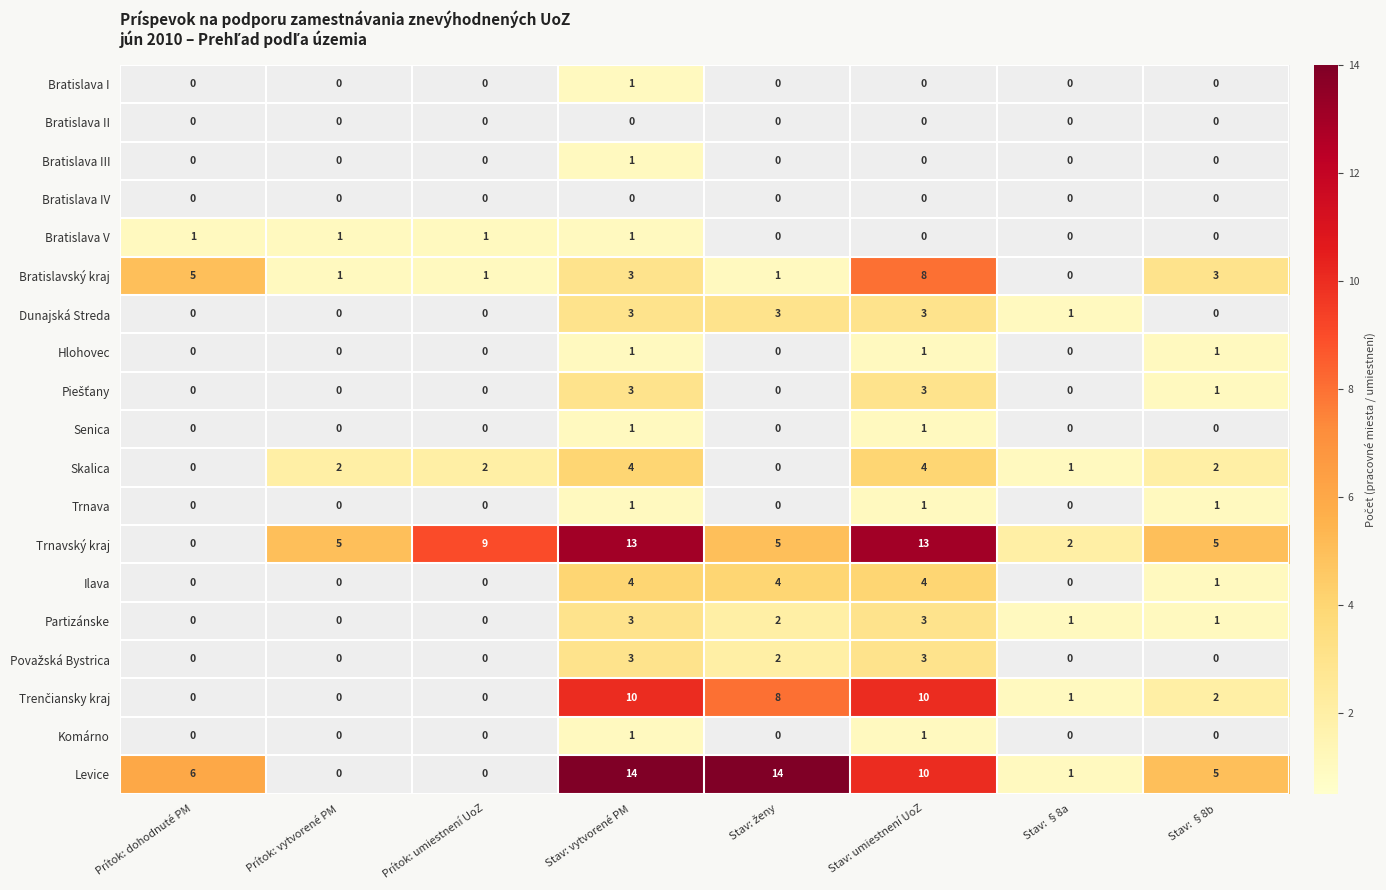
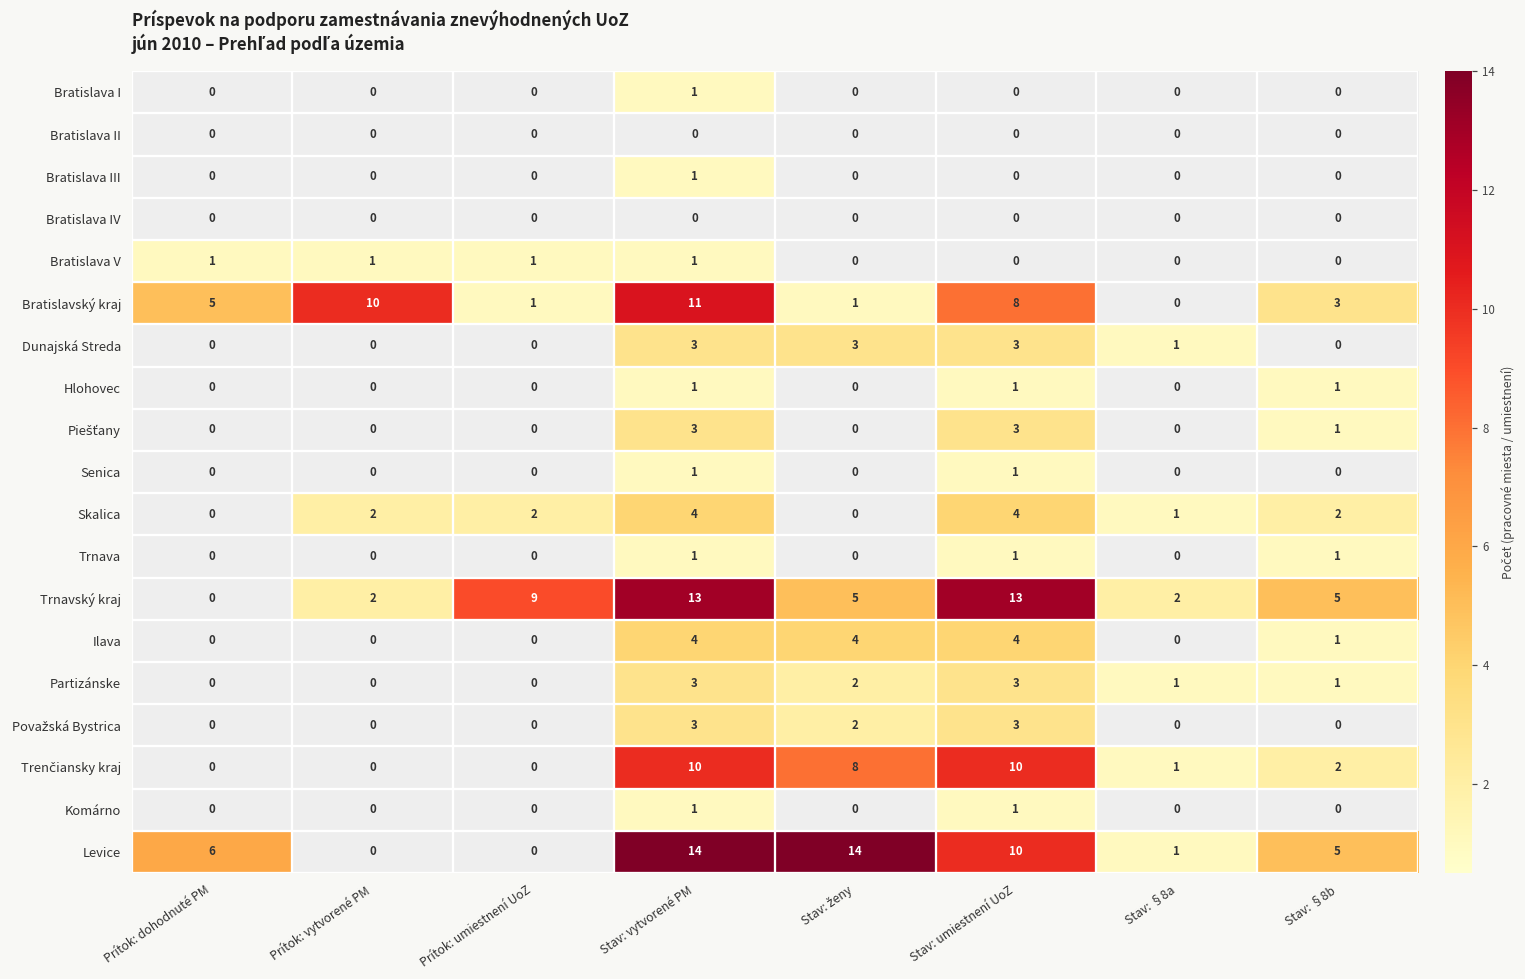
  {
    "Bratislava I": {
      "Stav: vytvorené PM": 1
    },
    "Bratislava III": {
      "Stav: vytvorené PM": 1
    },
    "Bratislava V": {
      "Prítok: dohodnuté PM": 1,
      "Prítok: vytvorené PM": 1,
      "Prítok: umiestnení UoZ": 1,
      "Stav: vytvorené PM": 1
    },
    "Bratislavský kraj": {
      "Prítok: dohodnuté PM": 5,
-     "Prítok: vytvorené PM": 1,
+     "Prítok: vytvorené PM": 10,
      "Prítok: umiestnení UoZ": 1,
-     "Stav: vytvorené PM": 3,
+     "Stav: vytvorené PM": 11,
      "Stav: ženy": 1,
      "Stav: umiestnení UoZ": 8,
      "Stav: §8b": 3
    },
    "Dunajská Streda": {
      "Stav: vytvorené PM": 3,
      "Stav: ženy": 3,
      "Stav: umiestnení UoZ": 3,
      "Stav: §8a": 1
    },
    "Hlohovec": {
      "Stav: vytvorené PM": 1,
      "Stav: umiestnení UoZ": 1,
      "Stav: §8b": 1
    },
    "Piešťany": {
      "Stav: vytvorené PM": 3,
      "Stav: umiestnení UoZ": 3,
      "Stav: §8b": 1
    },
    "Senica": {
      "Stav: vytvorené PM": 1,
      "Stav: umiestnení UoZ": 1
    },
    "Skalica": {
      "Prítok: vytvorené PM": 2,
      "Prítok: umiestnení UoZ": 2,
      "Stav: vytvorené PM": 4,
      "Stav: umiestnení UoZ": 4,
      "Stav: §8a": 1,
      "Stav: §8b": 2
    },
    "Trnava": {
      "Stav: vytvorené PM": 1,
      "Stav: umiestnení UoZ": 1,
      "Stav: §8b": 1
    },
    "Trnavský kraj": {
-     "Prítok: vytvorené PM": 5,
+     "Prítok: vytvorené PM": 2,
      "Prítok: umiestnení UoZ": 9,
      "Stav: vytvorené PM": 13,
      "Stav: ženy": 5,
      "Stav: umiestnení UoZ": 13,
      "Stav: §8a": 2,
      "Stav: §8b": 5
    },
    "Ilava": {
      "Stav: vytvorené PM": 4,
      "Stav: ženy": 4,
      "Stav: umiestnení UoZ": 4,
      "Stav: §8b": 1
    },
    "Partizánske": {
      "Stav: vytvorené PM": 3,
      "Stav: ženy": 2,
      "Stav: umiestnení UoZ": 3,
      "Stav: §8a": 1,
      "Stav: §8b": 1
    },
    "Považská Bystrica": {
      "Stav: vytvorené PM": 3,
      "Stav: ženy": 2,
      "Stav: umiestnení UoZ": 3
    },
    "Trenčiansky kraj": {
      "Stav: vytvorené PM": 10,
      "Stav: ženy": 8,
      "Stav: umiestnení UoZ": 10,
      "Stav: §8a": 1,
      "Stav: §8b": 2
    },
    "Komárno": {
      "Stav: vytvorené PM": 1,
      "Stav: umiestnení UoZ": 1
    },
    "Levice": {
      "Prítok: dohodnuté PM": 6,
      "Stav: vytvorené PM": 14,
      "Stav: ženy": 14,
      "Stav: umiestnení UoZ": 10,
      "Stav: §8a": 1,
      "Stav: §8b": 5
    }
  }
